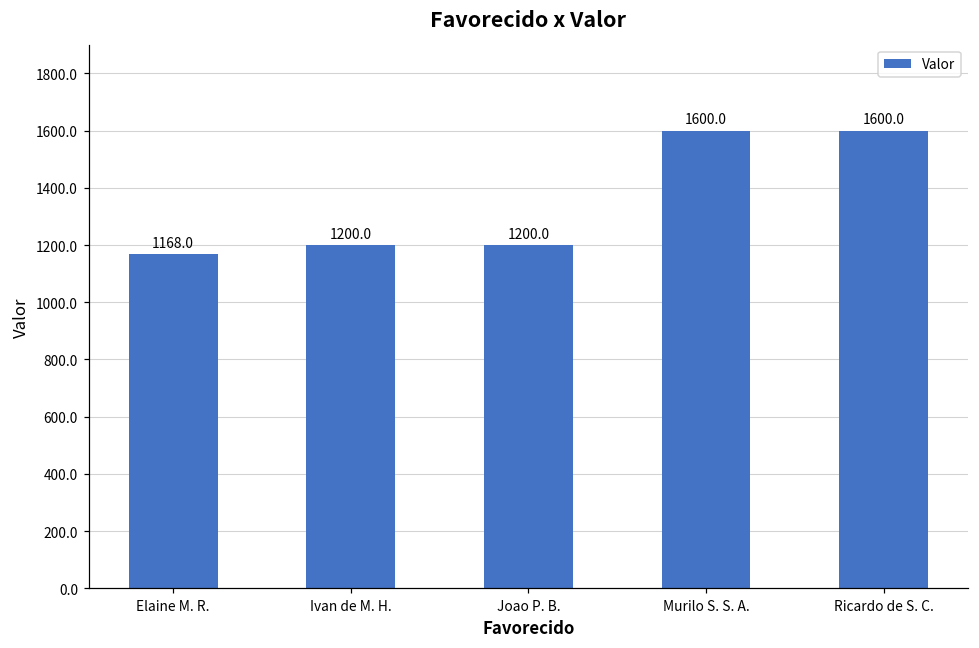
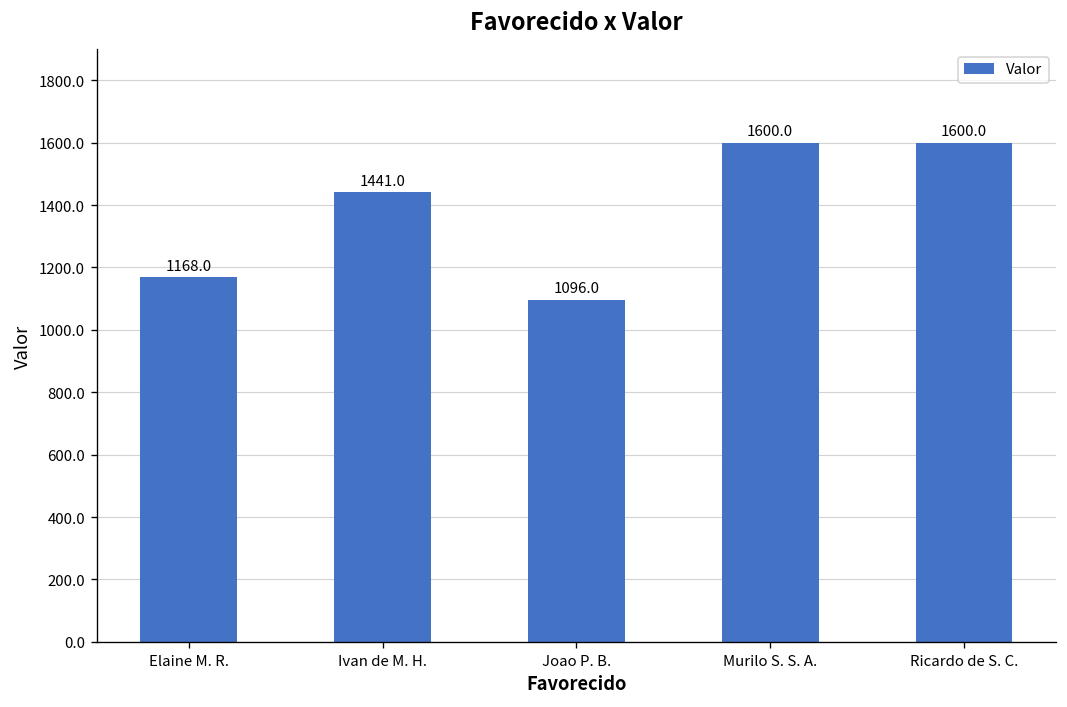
  {
    "Elaine M. R.": 1168.0,
-   "Ivan de M. H.": 1200.0,
-   "Joao P. B.": 1200.0,
+   "Ivan de M. H.": 1441.0,
+   "Joao P. B.": 1096.0,
    "Murilo S. S. A.": 1600.0,
    "Ricardo de S. C.": 1600.0
  }
